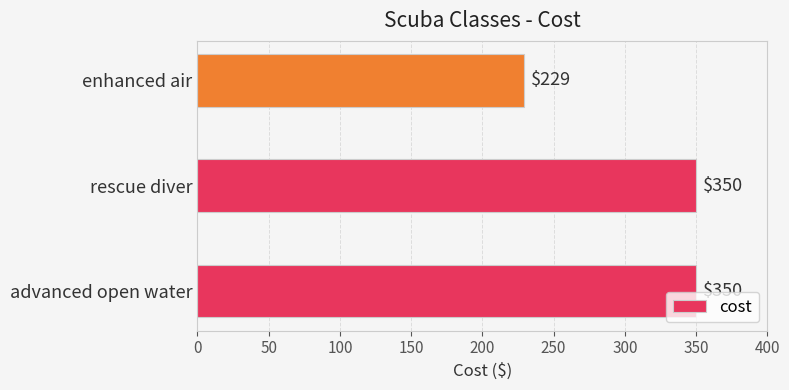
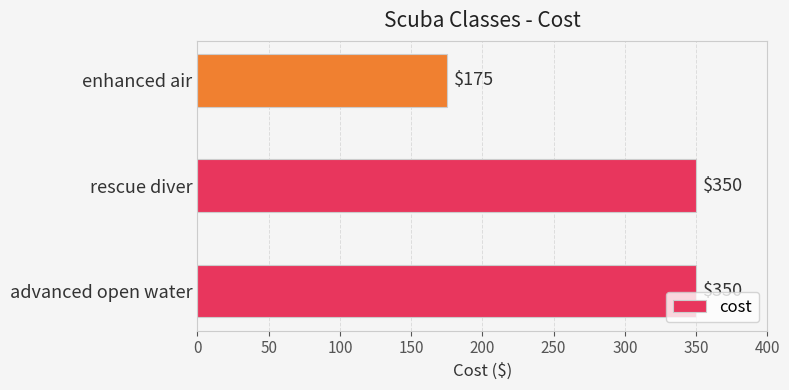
  {
-   "enhanced air": "$229",
+   "enhanced air": "$175",
    "rescue diver": "$350"
  }
